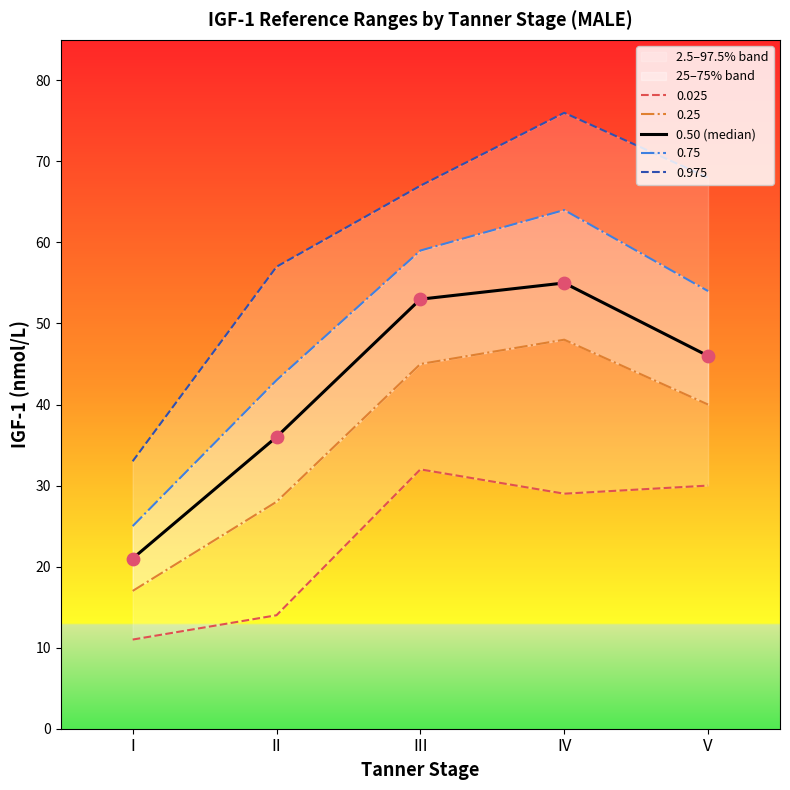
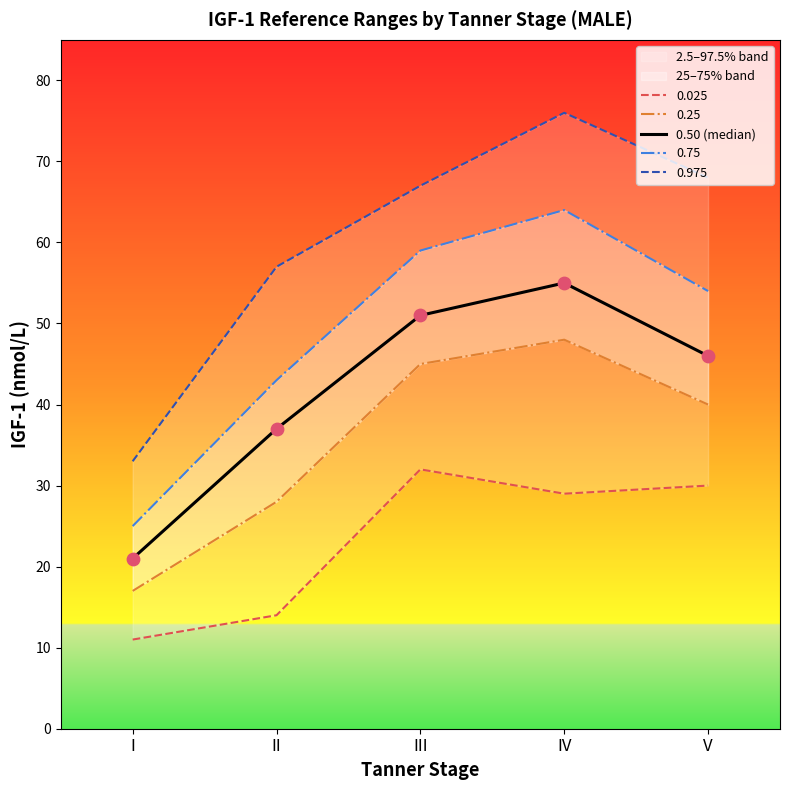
  {
    "0.50 (median)": {
      "I": 21,
-     "II": 36,
-     "III": 53,
+     "II": 37,
+     "III": 51,
      "IV": 55,
      "V": 46
    }
  }
